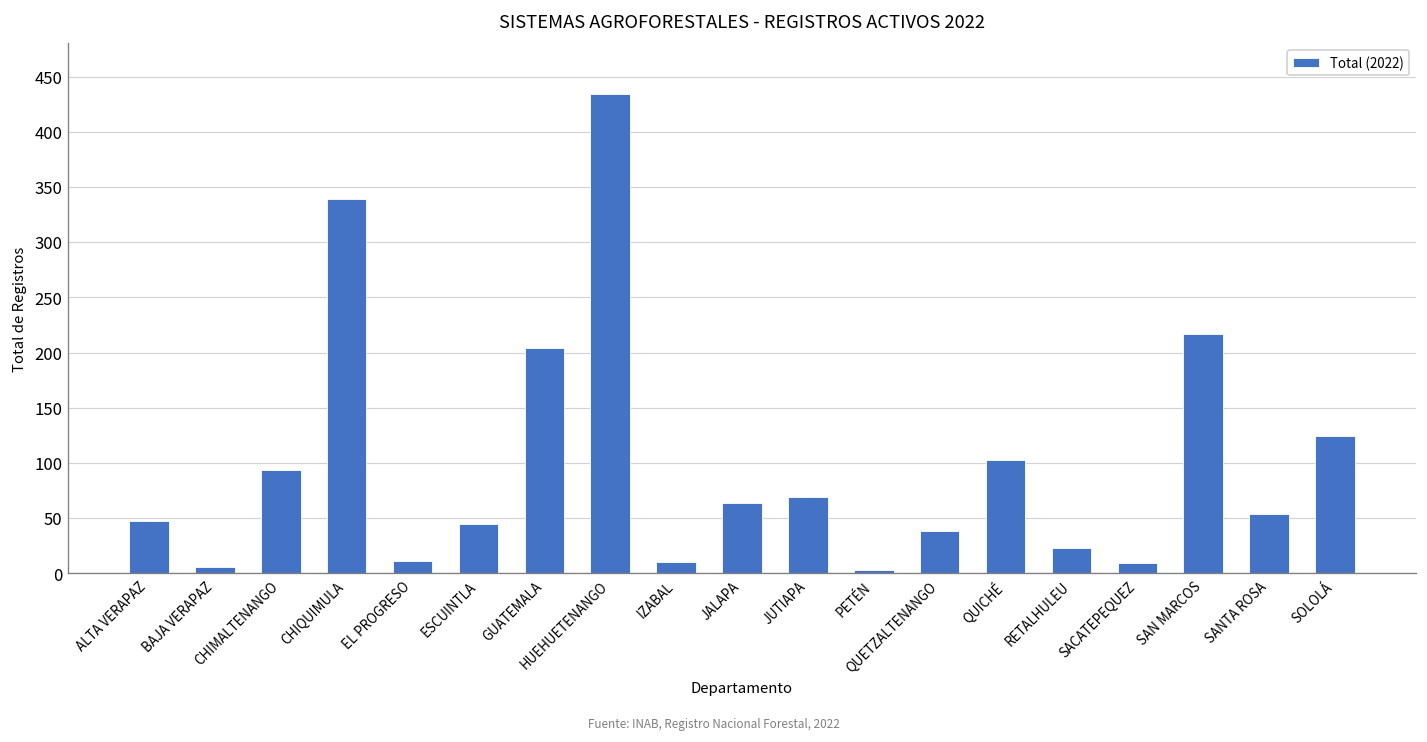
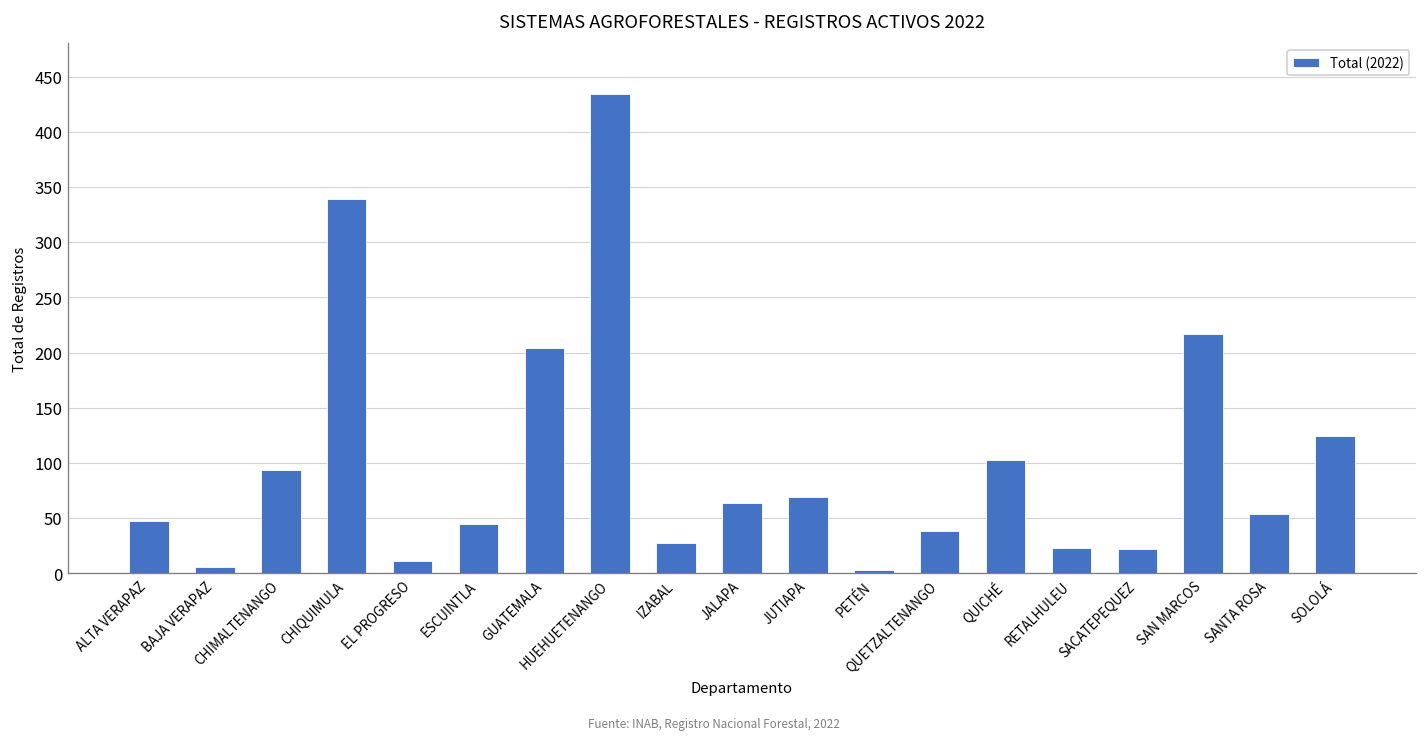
  {
    "ALTA VERAPAZ": 50,
    "BAJA VERAPAZ": 10,
    "CHIMALTENANGO": 90,
    "CHIQUIMULA": 340,
    "EL PROGRESO": 10,
    "ESCUINTLA": 50,
    "GUATEMALA": 200,
    "HUEHUETENANGO": 430,
-   "IZABAL": 10,
+   "IZABAL": 30,
    "JALAPA": 60,
    "JUTIAPA": 70,
    "PETÉN": 0,
    "QUETZALTENANGO": 40,
    "QUICHÉ": 100,
    "RETALHULEU": 20,
-   "SACATEPEQUEZ": 10,
+   "SACATEPEQUEZ": 20,
    "SAN MARCOS": 220,
    "SANTA ROSA": 50,
    "SOLOLÁ": 120
  }
